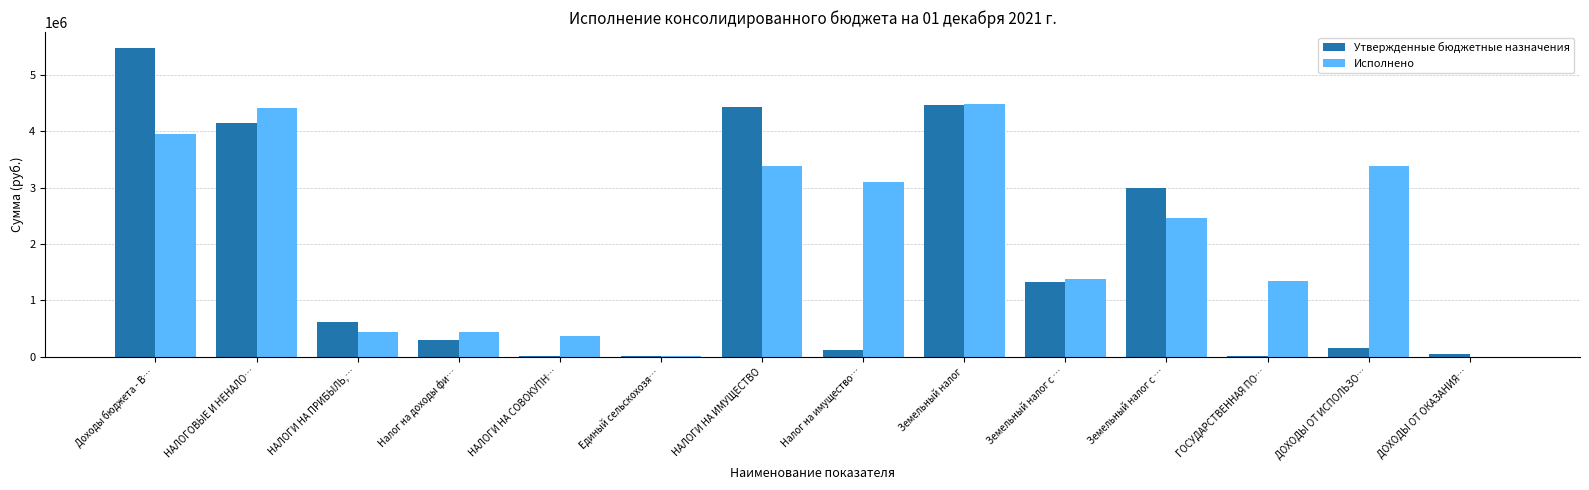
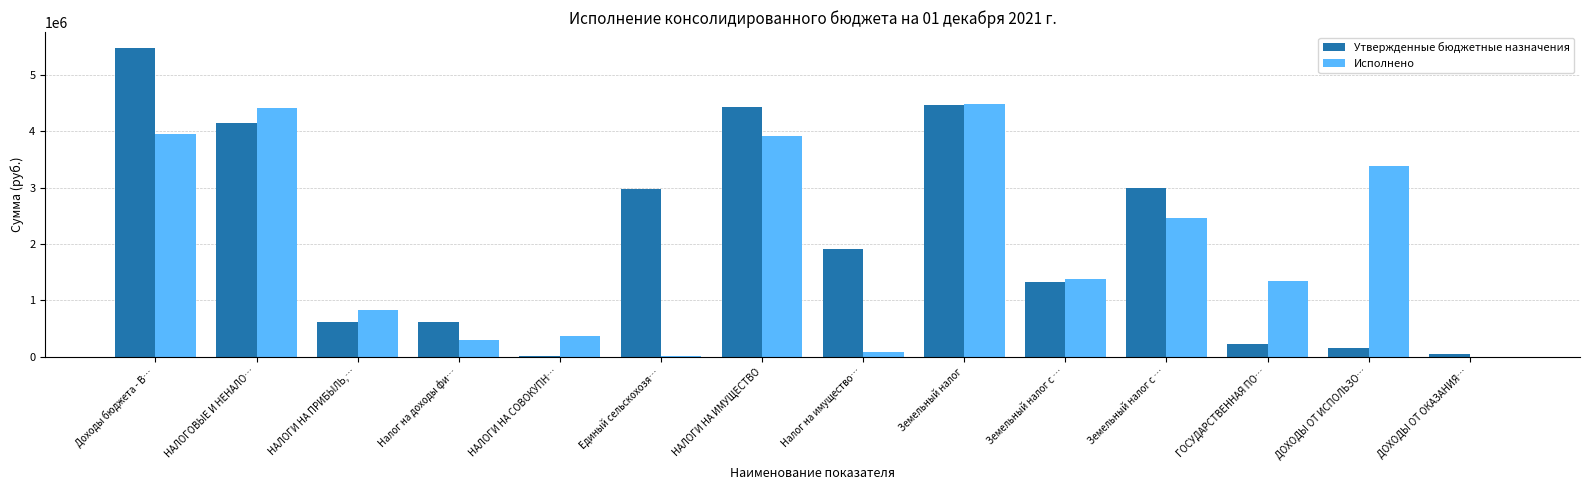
  {
    "Утвержденные бюджетные назначения": {
      "Доходы бюджета - В…": 5500000,
      "НАЛОГОВЫЕ И НЕНАЛО…": 4100000,
      "НАЛОГИ НА ПРИБЫЛЬ,…": 600000,
-     "Налог на доходы фи…": 300000,
-     "Единый сельскохозя…": 0,
+     "Налог на доходы фи…": 600000,
+     "Единый сельскохозя…": 3000000,
      "НАЛОГИ НА ИМУЩЕСТВО": 4400000,
-     "Налог на имущество…": 100000,
+     "Налог на имущество…": 1900000,
      "Земельный налог": 4500000,
-     "ГОСУДАРСТВЕННАЯ ПО…": 0,
+     "ГОСУДАРСТВЕННАЯ ПО…": 200000,
      "ДОХОДЫ ОТ ИСПОЛЬЗО…": 200000,
      "ДОХОДЫ ОТ ОКАЗАНИЯ…": 100000
    },
    "Исполнено": {
      "Доходы бюджета - В…": 4000000,
      "НАЛОГОВЫЕ И НЕНАЛО…": 4400000,
-     "НАЛОГИ НА ПРИБЫЛЬ,…": 400000,
-     "Налог на доходы фи…": 400000,
+     "НАЛОГИ НА ПРИБЫЛЬ,…": 800000,
+     "Налог на доходы фи…": 300000,
      "НАЛОГИ НА СОВОКУПН…": 400000,
-     "НАЛОГИ НА ИМУЩЕСТВО": 3400000,
-     "Налог на имущество…": 3100000,
+     "НАЛОГИ НА ИМУЩЕСТВО": 3900000,
+     "Налог на имущество…": 100000,
      "Земельный налог": 4500000,
      "ГОСУДАРСТВЕННАЯ ПО…": 1300000,
      "ДОХОДЫ ОТ ИСПОЛЬЗО…": 3400000,
      "ДОХОДЫ ОТ ОКАЗАНИЯ…": 0
    }
  }
